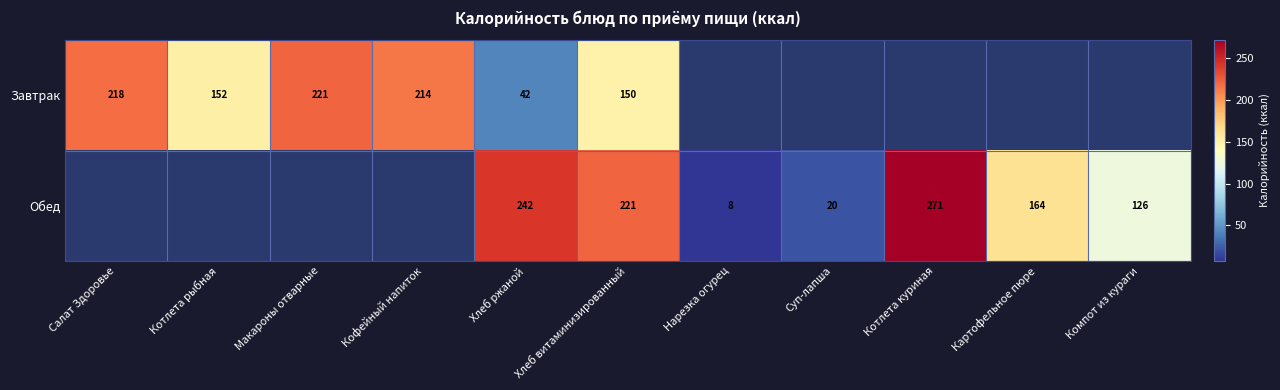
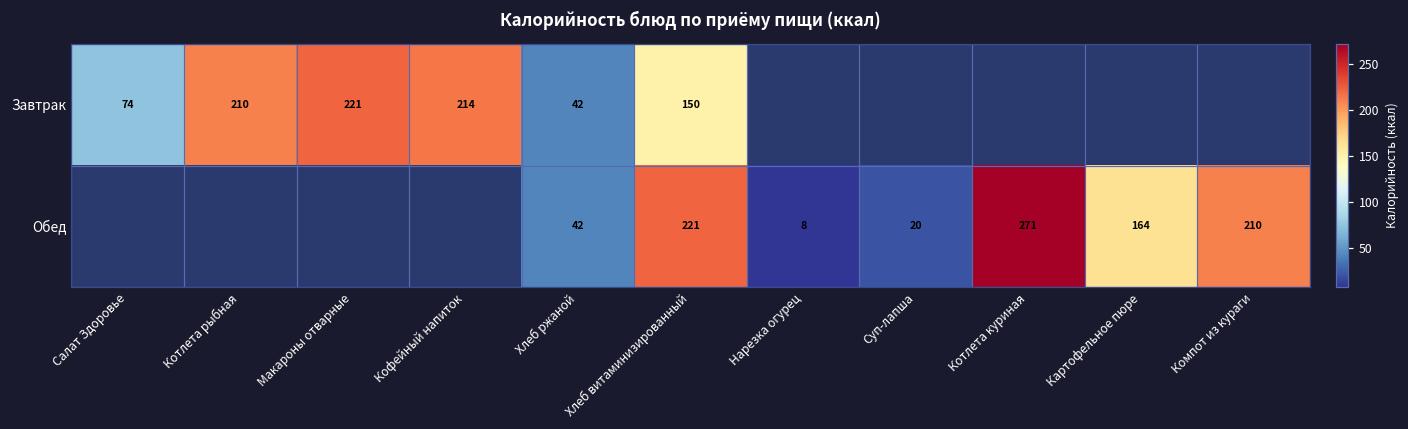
  {
    "Завтрак": {
-     "Салат Здоровье": 218,
-     "Котлета рыбная": 152,
+     "Салат Здоровье": 74,
+     "Котлета рыбная": 210,
      "Макароны отварные": 221,
      "Кофейный напиток": 214,
      "Хлеб ржаной": 42,
      "Хлеб витаминизированный": 150
    },
    "Обед": {
-     "Хлеб ржаной": 242,
+     "Хлеб ржаной": 42,
      "Хлеб витаминизированный": 221,
      "Нарезка огурец": 8,
      "Суп-лапша": 20,
      "Котлета куриная": 271,
      "Картофельное пюре": 164,
-     "Компот из кураги": 126
+     "Компот из кураги": 210
    }
  }
